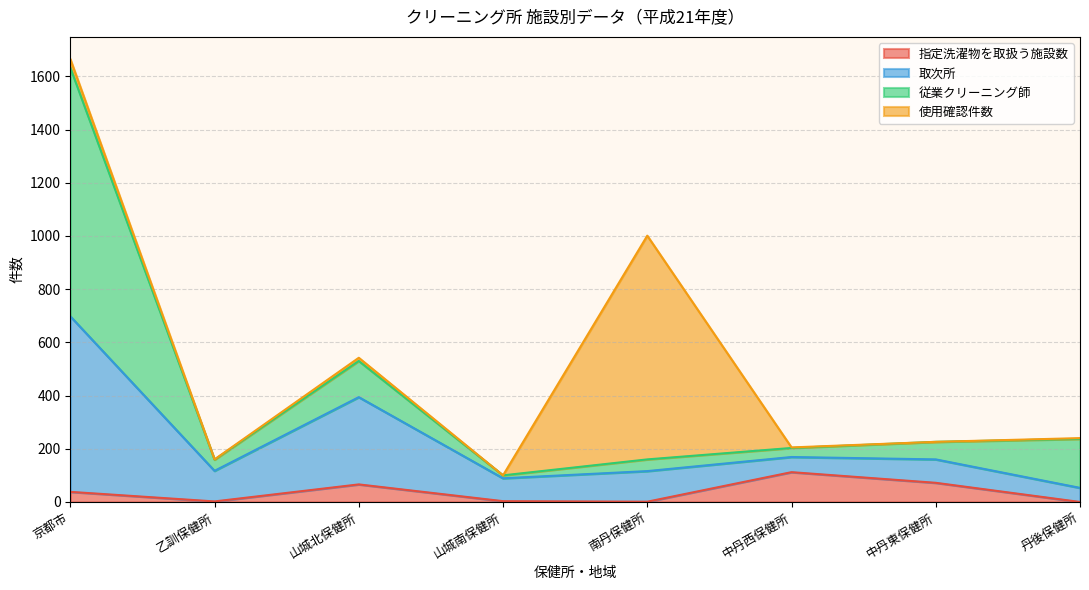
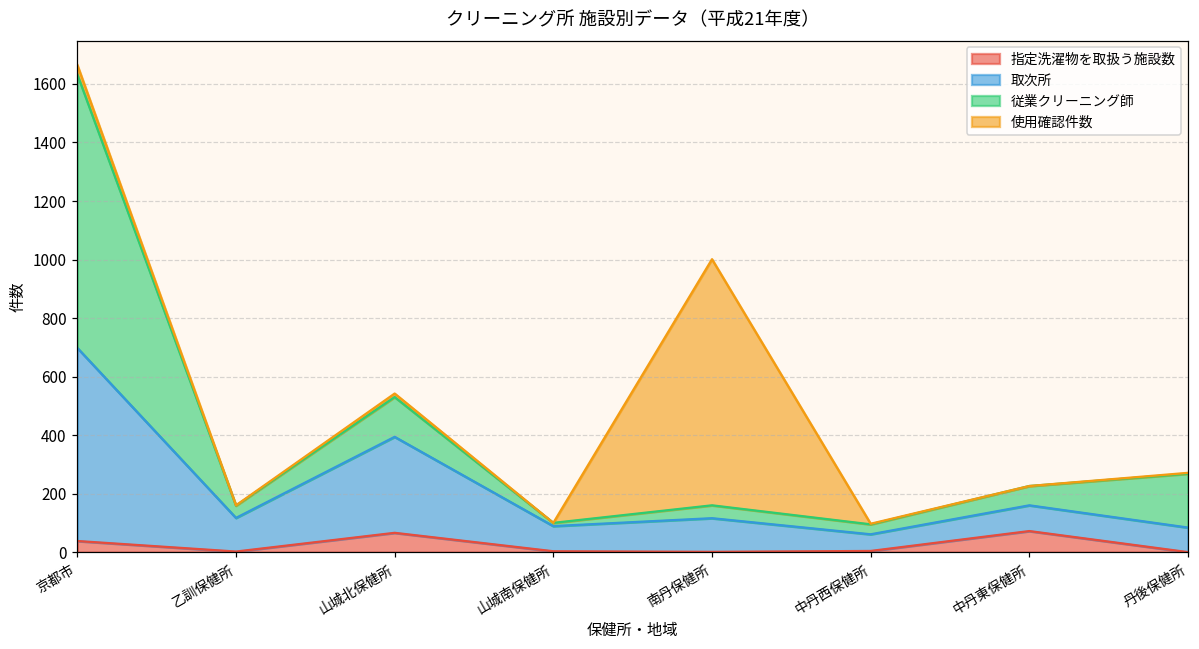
  {
    "指定洗濯物を取扱う施設数": {
      "京都市": 40,
      "乙訓保健所": 0,
      "山城北保健所": 70,
      "山城南保健所": 0,
      "南丹保健所": 0,
-     "中丹西保健所": 110,
+     "中丹西保健所": 0,
      "中丹東保健所": 70,
      "丹後保健所": 0
    },
    "取次所": {
      "京都市": 660,
      "乙訓保健所": 120,
      "山城北保健所": 330,
      "山城南保健所": 90,
      "南丹保健所": 120,
      "中丹西保健所": 60,
      "中丹東保健所": 90,
-     "丹後保健所": 50
+     "丹後保健所": 80
    },
    "従業クリーニング師": {
      "京都市": 940,
      "山城北保健所": 140,
      "南丹保健所": 40
    },
    "使用確認件数": {
      "京都市": 30,
      "山城北保健所": 10,
      "南丹保健所": 840
    }
  }
